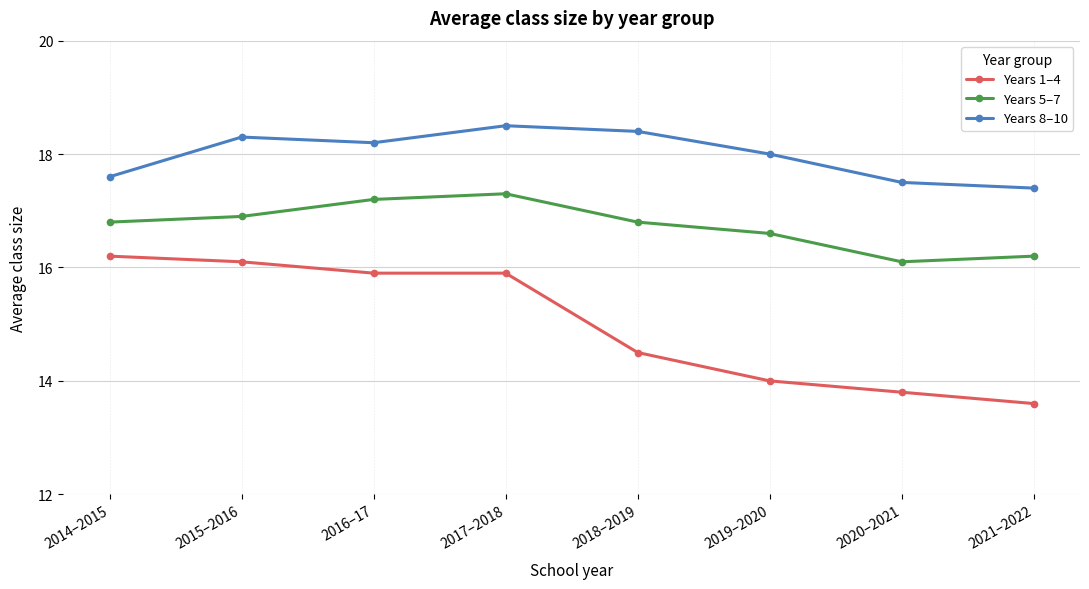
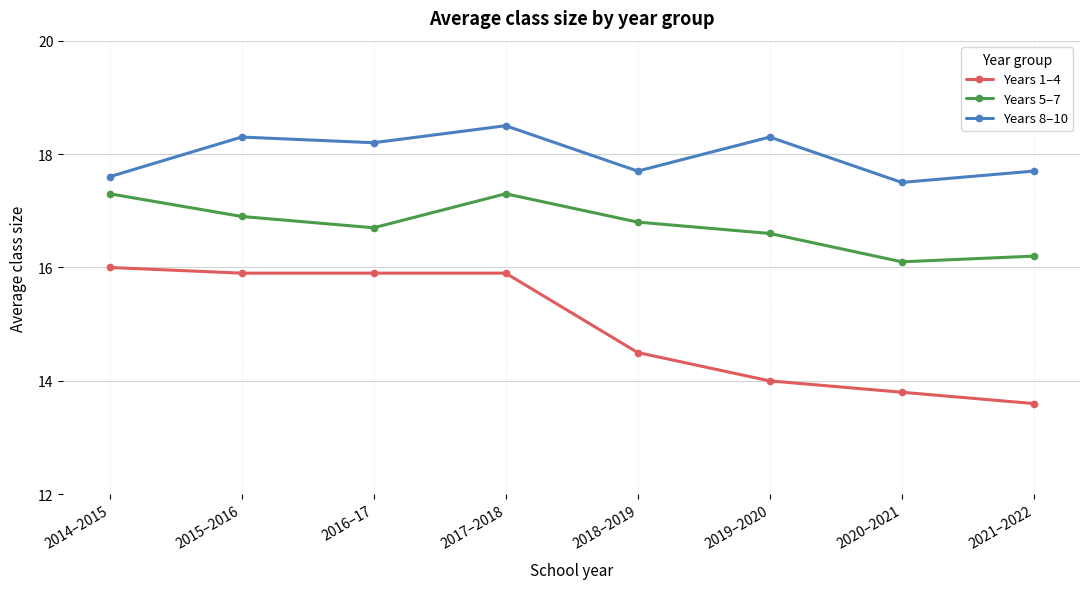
  {
    "Years 1–4": {
-     "2014–2015": 16.2,
-     "2015–2016": 16.1,
+     "2014–2015": 16.0,
+     "2015–2016": 15.9,
      "2016–17": 15.9,
      "2017–2018": 15.9,
      "2018–2019": 14.5,
      "2019–2020": 14.0,
      "2020–2021": 13.8,
      "2021–2022": 13.6
    },
    "Years 5–7": {
-     "2014–2015": 16.8,
+     "2014–2015": 17.3,
      "2015–2016": 16.9,
-     "2016–17": 17.2,
+     "2016–17": 16.7,
      "2017–2018": 17.3,
      "2018–2019": 16.8,
      "2019–2020": 16.6,
      "2020–2021": 16.1,
      "2021–2022": 16.2
    },
    "Years 8–10": {
      "2014–2015": 17.6,
      "2015–2016": 18.3,
      "2016–17": 18.2,
      "2017–2018": 18.5,
-     "2018–2019": 18.4,
-     "2019–2020": 18.0,
+     "2018–2019": 17.7,
+     "2019–2020": 18.3,
      "2020–2021": 17.5,
-     "2021–2022": 17.4
+     "2021–2022": 17.7
    }
  }
